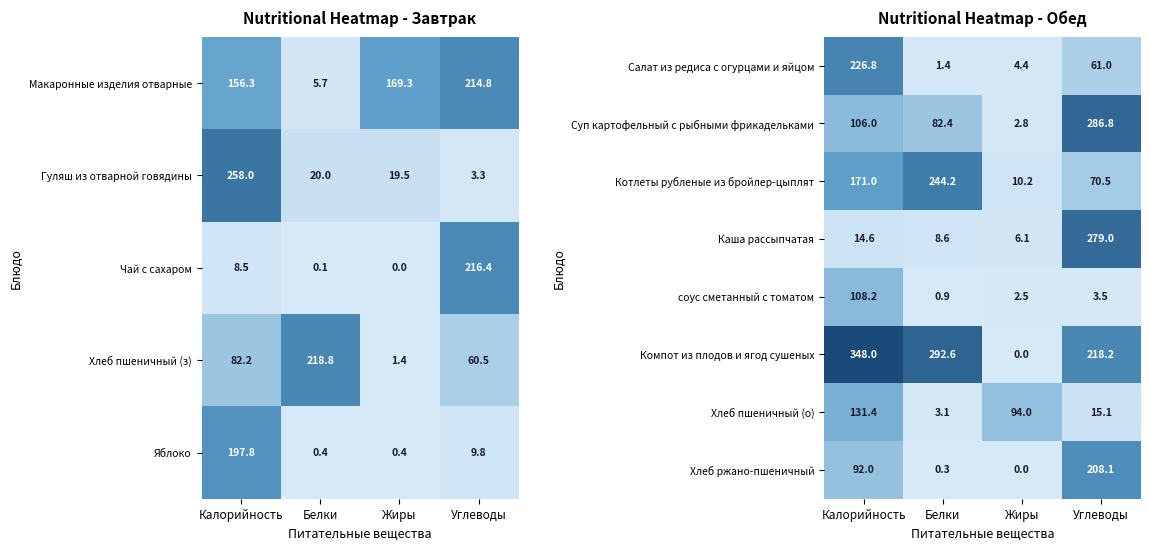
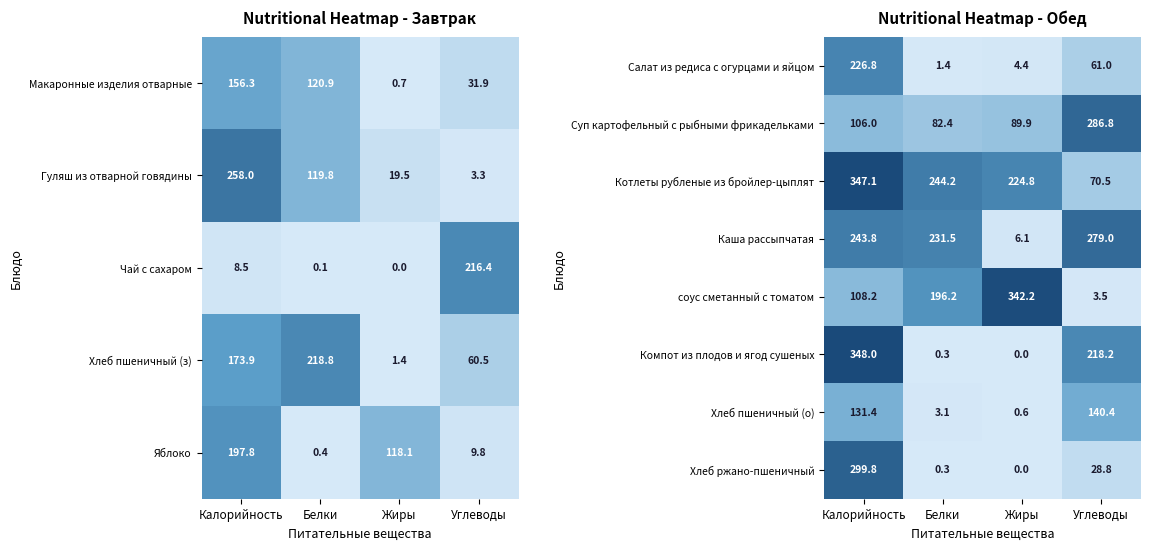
  {
    "Nutritional Heatmap - Завтрак": {
      "Макаронные изделия отварные": {
        "Калорийность": 156.3,
-       "Белки": 5.7,
-       "Жиры": 169.3,
-       "Углеводы": 214.8
+       "Белки": 120.9,
+       "Жиры": 0.7,
+       "Углеводы": 31.9
      },
      "Гуляш из отварной говядины": {
        "Калорийность": 258.0,
-       "Белки": 20.0,
+       "Белки": 119.8,
        "Жиры": 19.5,
        "Углеводы": 3.3
      },
      "Чай с сахаром": {
        "Калорийность": 8.5,
        "Белки": 0.1,
        "Жиры": 0.0,
        "Углеводы": 216.4
      },
      "Хлеб пшеничный (з)": {
-       "Калорийность": 82.2,
+       "Калорийность": 173.9,
        "Белки": 218.8,
        "Жиры": 1.4,
        "Углеводы": 60.5
      },
      "Яблоко": {
        "Калорийность": 197.8,
        "Белки": 0.4,
-       "Жиры": 0.4,
+       "Жиры": 118.1,
        "Углеводы": 9.8
      }
    },
    "Nutritional Heatmap - Обед": {
      "Салат из редиса с огурцами и яйцом": {
        "Калорийность": 226.8,
        "Белки": 1.4,
        "Жиры": 4.4,
        "Углеводы": 61.0
      },
      "Суп картофельный с рыбными фрикадельками": {
        "Калорийность": 106.0,
        "Белки": 82.4,
-       "Жиры": 2.8,
+       "Жиры": 89.9,
        "Углеводы": 286.8
      },
      "Котлеты рубленые из бройлер-цыплят": {
-       "Калорийность": 171.0,
+       "Калорийность": 347.1,
        "Белки": 244.2,
-       "Жиры": 10.2,
+       "Жиры": 224.8,
        "Углеводы": 70.5
      },
      "Каша рассыпчатая": {
-       "Калорийность": 14.6,
-       "Белки": 8.6,
+       "Калорийность": 243.8,
+       "Белки": 231.5,
        "Жиры": 6.1,
        "Углеводы": 279.0
      },
      "соус сметанный с томатом": {
        "Калорийность": 108.2,
-       "Белки": 0.9,
-       "Жиры": 2.5,
+       "Белки": 196.2,
+       "Жиры": 342.2,
        "Углеводы": 3.5
      },
      "Компот из плодов и ягод сушеных": {
        "Калорийность": 348.0,
-       "Белки": 292.6,
+       "Белки": 0.3,
        "Жиры": 0.0,
        "Углеводы": 218.2
      },
      "Хлеб пшеничный (о)": {
        "Калорийность": 131.4,
        "Белки": 3.1,
-       "Жиры": 94.0,
-       "Углеводы": 15.1
+       "Жиры": 0.6,
+       "Углеводы": 140.4
      },
      "Хлеб ржано-пшеничный": {
-       "Калорийность": 92.0,
+       "Калорийность": 299.8,
        "Белки": 0.3,
        "Жиры": 0.0,
-       "Углеводы": 208.1
+       "Углеводы": 28.8
      }
    }
  }
